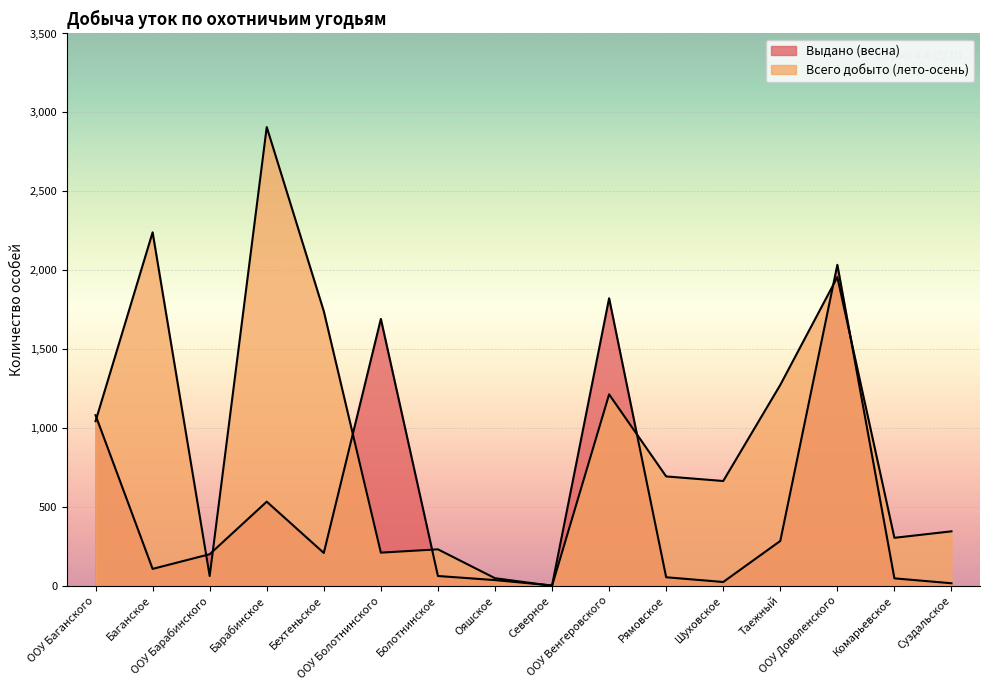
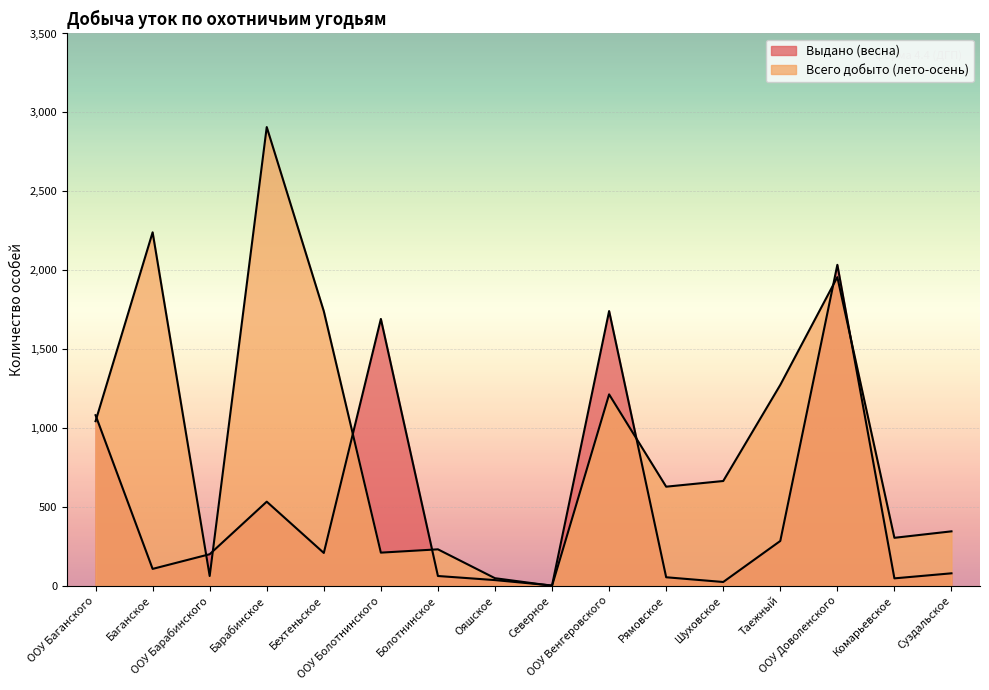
  {
    "Выдано (весна)": {
      "ООУ Баганского": "1,080",
      "Баганское": "110",
      "ООУ Барабинского": "200",
      "Барабинское": "530",
      "Бехтеньское": "210",
      "ООУ Болотнинского": "1,690",
      "Болотнинское": "60",
-     "ООУ Венгеровского": "1,820",
+     "ООУ Венгеровского": "1,740",
      "Рямовское": "50",
      "Шуховское": "20",
      "Таежный": "280",
      "ООУ Доволенского": "2,030",
      "Комарьевское": "50",
-     "Суздальское": "20"
+     "Суздальское": "80"
    },
    "Всего добыто (лето-осень)": {
      "ООУ Баганского": "1,040",
      "Баганское": "2,240",
      "ООУ Барабинского": "60",
      "Барабинское": "2,910",
      "Бехтеньское": "1,740",
      "ООУ Болотнинского": "210",
      "Болотнинское": "230",
      "ООУ Венгеровского": "1,210",
-     "Рямовское": "690",
+     "Рямовское": "630",
      "Шуховское": "660",
      "Таежный": "1,270",
      "ООУ Доволенского": "1,960",
      "Комарьевское": "300",
      "Суздальское": "350"
    }
  }
